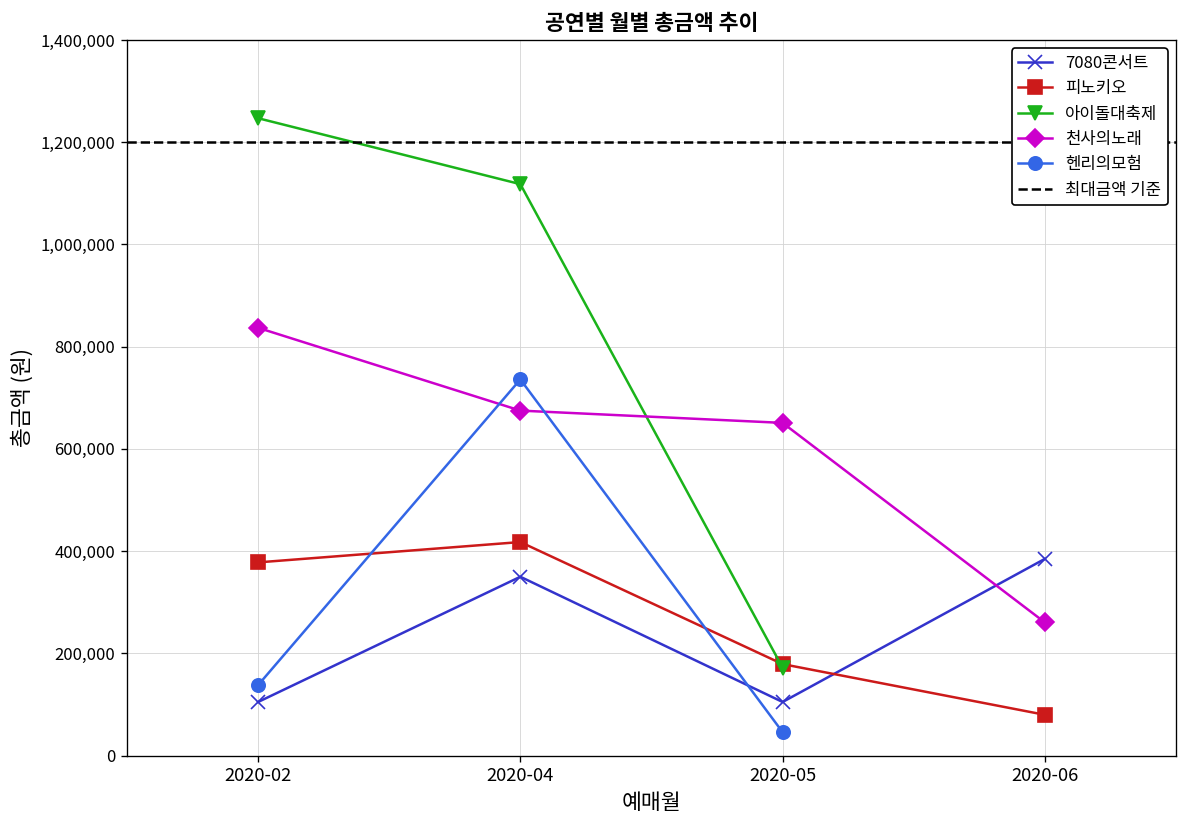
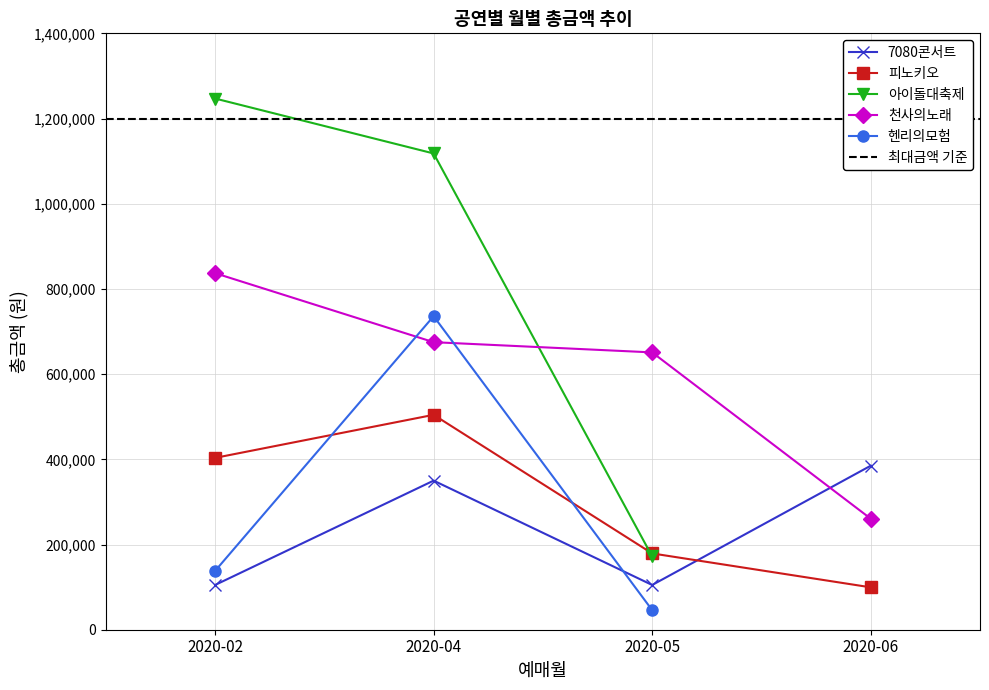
  {
    "피노키오": {
-     "2020-02": "380,000",
-     "2020-04": "420,000",
+     "2020-02": "400,000",
+     "2020-04": "500,000",
      "2020-05": "180,000",
-     "2020-06": "80,000"
+     "2020-06": "100,000"
    },
    "아이돌대축제": {
      "2020-02": "1,250,000",
      "2020-04": "1,120,000",
      "2020-05": "170,000"
    },
    "천사의노래": {
      "2020-02": "840,000",
      "2020-04": "680,000",
      "2020-05": "650,000",
      "2020-06": "260,000"
    }
  }
